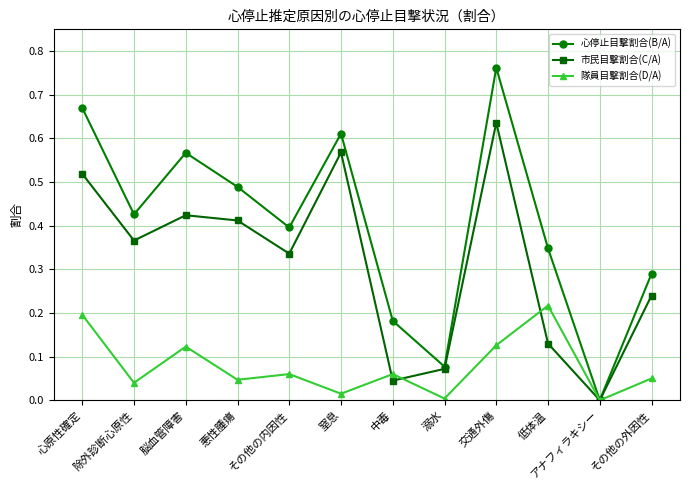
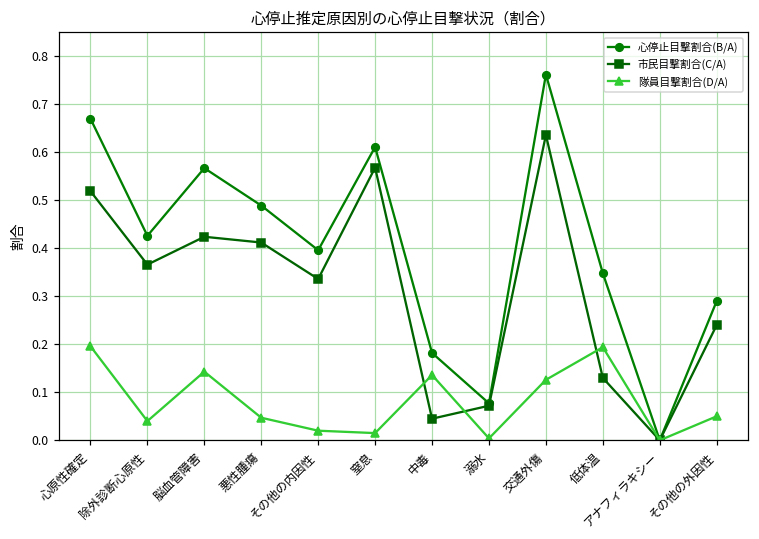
  {
    "隊員目撃割合(D/A)": {
      "心原性確定": 0.20,
      "除外診断心原性": 0.04,
-     "脳血管障害": 0.12,
+     "脳血管障害": 0.14,
      "悪性腫瘍": 0.05,
-     "その他の内因性": 0.06,
+     "その他の内因性": 0.02,
      "窒息": 0.02,
-     "中毒": 0.06,
+     "中毒": 0.14,
      "溺水": 0.00,
      "交通外傷": 0.13,
-     "低体温": 0.22,
+     "低体温": 0.19,
      "その他の外因性": 0.05
    }
  }
